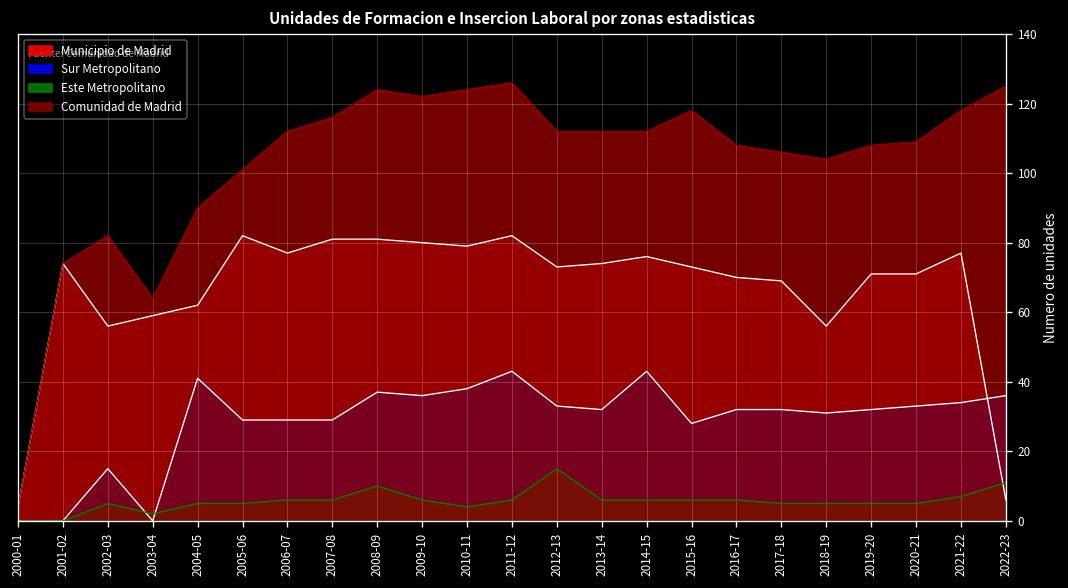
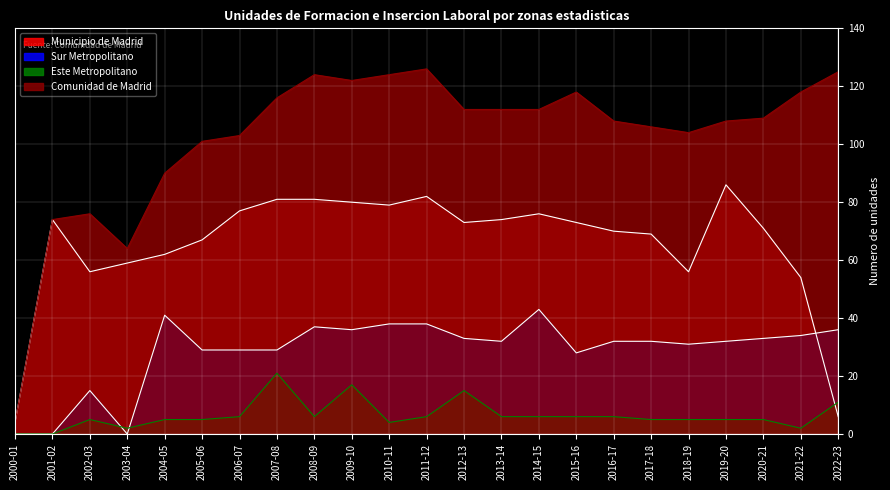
  {
    "Municipio de Madrid": {
      "2002-03": 56,
      "2003-04": 59,
      "2004-05": 62,
-     "2005-06": 82,
+     "2005-06": 67,
      "2006-07": 77,
      "2007-08": 81,
      "2008-09": 81,
      "2009-10": 80,
      "2010-11": 79,
      "2011-12": 82,
      "2012-13": 73,
      "2013-14": 74,
      "2014-15": 76,
      "2015-16": 73,
      "2016-17": 70,
      "2017-18": 69,
      "2018-19": 56,
-     "2019-20": 71,
+     "2019-20": 86,
      "2020-21": 71,
-     "2021-22": 77,
+     "2021-22": 54,
      "2022-23": 6
    },
    "Sur Metropolitano": {
      "2002-03": 15,
      "2003-04": 0,
      "2004-05": 41,
      "2005-06": 29,
      "2006-07": 29,
      "2007-08": 29,
      "2008-09": 37,
      "2009-10": 36,
      "2010-11": 38,
-     "2011-12": 43,
+     "2011-12": 38,
      "2012-13": 33,
      "2013-14": 32,
      "2014-15": 43,
      "2015-16": 28,
      "2016-17": 32,
      "2017-18": 32,
      "2018-19": 31,
      "2019-20": 32,
      "2020-21": 33,
      "2021-22": 34,
      "2022-23": 36
    },
    "Este Metropolitano": {
      "2002-03": 5,
      "2003-04": 2,
      "2004-05": 5,
      "2005-06": 5,
      "2006-07": 6,
-     "2007-08": 6,
-     "2008-09": 10,
-     "2009-10": 6,
+     "2007-08": 21,
+     "2008-09": 6,
+     "2009-10": 17,
      "2010-11": 4,
      "2011-12": 6,
      "2012-13": 15,
      "2013-14": 6,
      "2014-15": 6,
      "2015-16": 6,
      "2016-17": 6,
      "2017-18": 5,
      "2018-19": 5,
      "2019-20": 5,
      "2020-21": 5,
-     "2021-22": 7,
+     "2021-22": 2,
      "2022-23": 11
    },
    "Comunidad de Madrid": {
-     "2002-03": 82,
+     "2002-03": 76,
      "2003-04": 64,
      "2004-05": 90,
      "2005-06": 101,
-     "2006-07": 112,
+     "2006-07": 103,
      "2007-08": 116,
      "2008-09": 124,
      "2009-10": 122,
      "2010-11": 124,
      "2011-12": 126,
      "2012-13": 112,
      "2013-14": 112,
      "2014-15": 112,
      "2015-16": 118,
      "2016-17": 108,
      "2017-18": 106,
      "2018-19": 104,
      "2019-20": 108,
      "2020-21": 109,
      "2021-22": 118,
      "2022-23": 125
    }
  }
